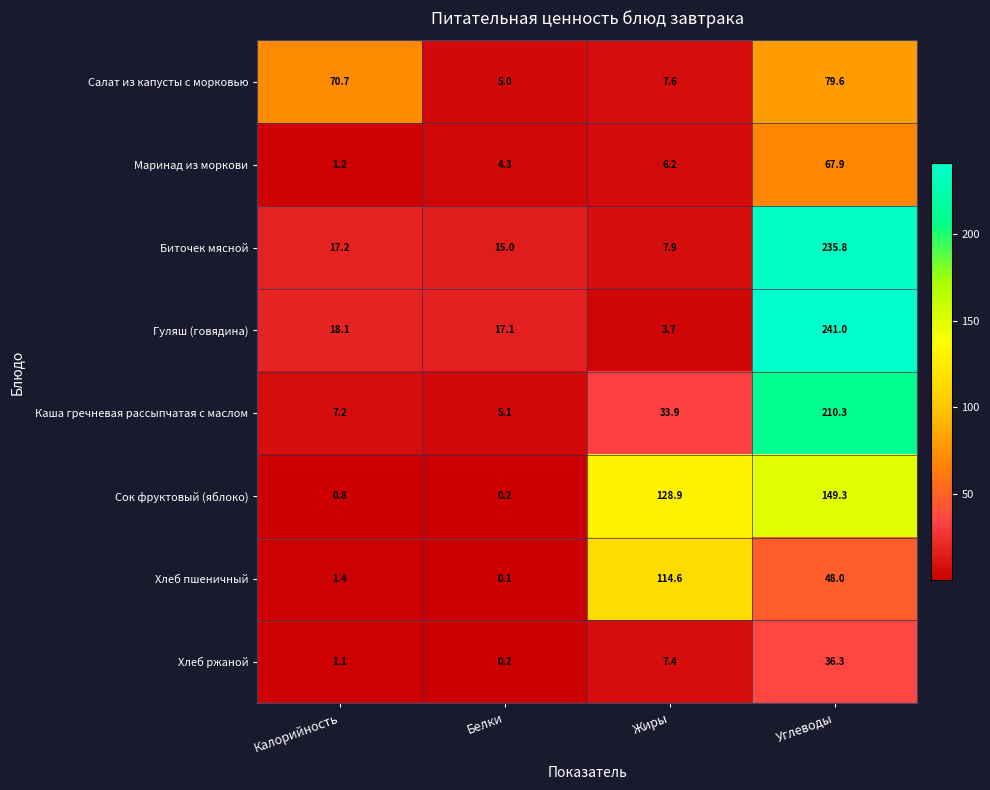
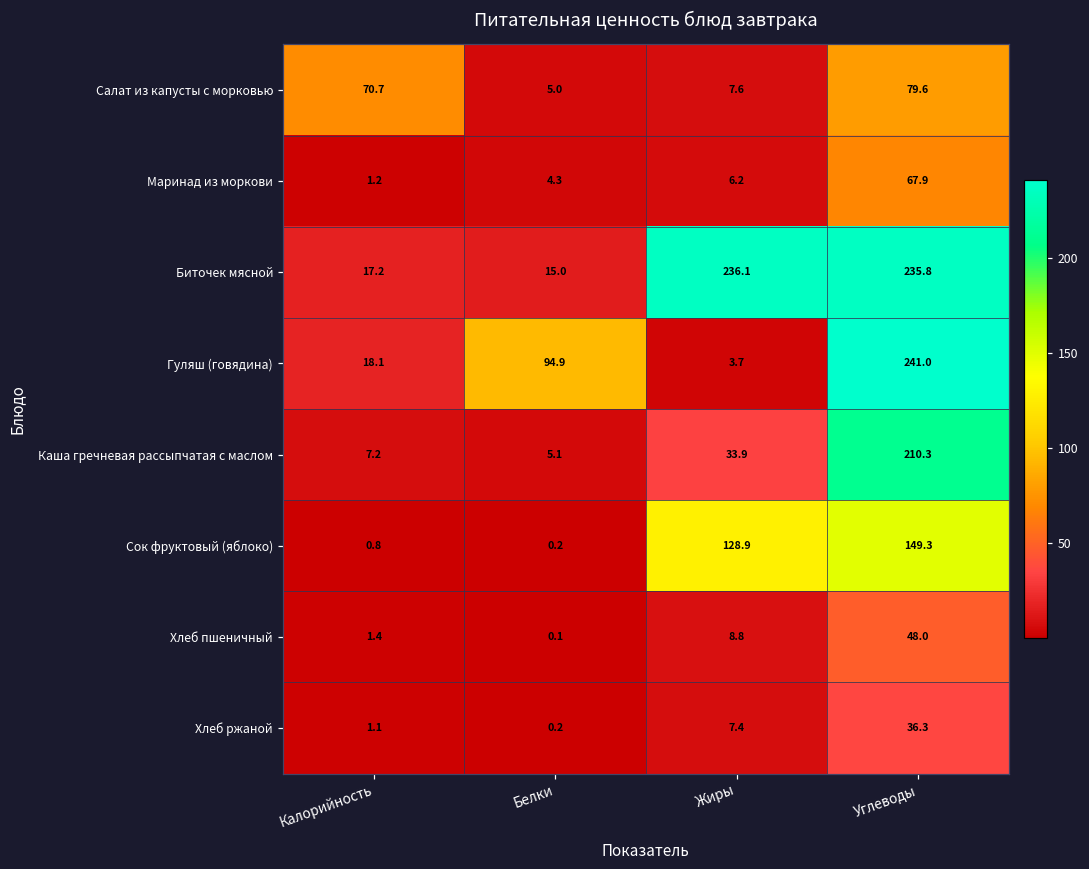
  {
    "Салат из капусты с морковью": {
      "Калорийность": 70.7,
      "Белки": 5.0,
      "Жиры": 7.6,
      "Углеводы": 79.6
    },
    "Маринад из моркови": {
      "Калорийность": 1.2,
      "Белки": 4.3,
      "Жиры": 6.2,
      "Углеводы": 67.9
    },
    "Биточек мясной": {
      "Калорийность": 17.2,
      "Белки": 15.0,
-     "Жиры": 7.9,
+     "Жиры": 236.1,
      "Углеводы": 235.8
    },
    "Гуляш (говядина)": {
      "Калорийность": 18.1,
-     "Белки": 17.1,
+     "Белки": 94.9,
      "Жиры": 3.7,
      "Углеводы": 241.0
    },
    "Каша гречневая рассыпчатая с маслом": {
      "Калорийность": 7.2,
      "Белки": 5.1,
      "Жиры": 33.9,
      "Углеводы": 210.3
    },
    "Сок фруктовый (яблоко)": {
      "Калорийность": 0.8,
      "Белки": 0.2,
      "Жиры": 128.9,
      "Углеводы": 149.3
    },
    "Хлеб пшеничный": {
      "Калорийность": 1.4,
      "Белки": 0.1,
-     "Жиры": 114.6,
+     "Жиры": 8.8,
      "Углеводы": 48.0
    },
    "Хлеб ржаной": {
      "Калорийность": 1.1,
      "Белки": 0.2,
      "Жиры": 7.4,
      "Углеводы": 36.3
    }
  }
